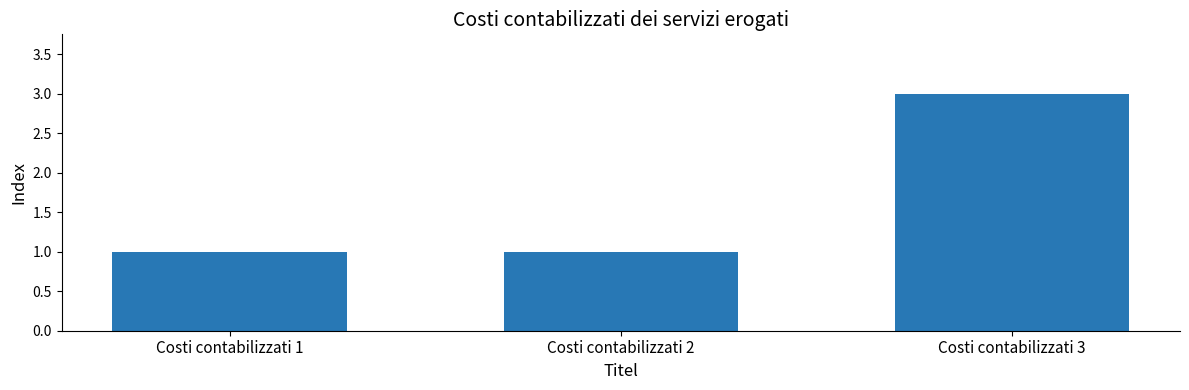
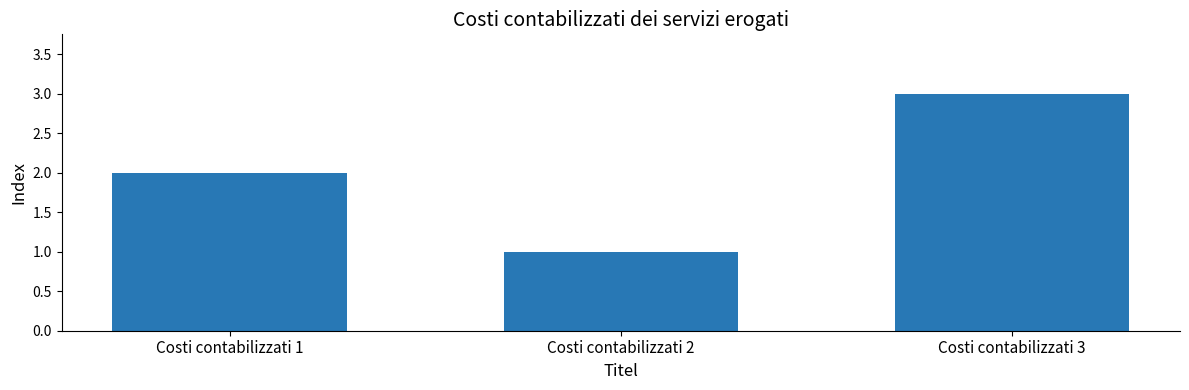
  {
-   "Costi contabilizzati 1": 1,
+   "Costi contabilizzati 1": 2,
    "Costi contabilizzati 2": 1,
    "Costi contabilizzati 3": 3
  }
